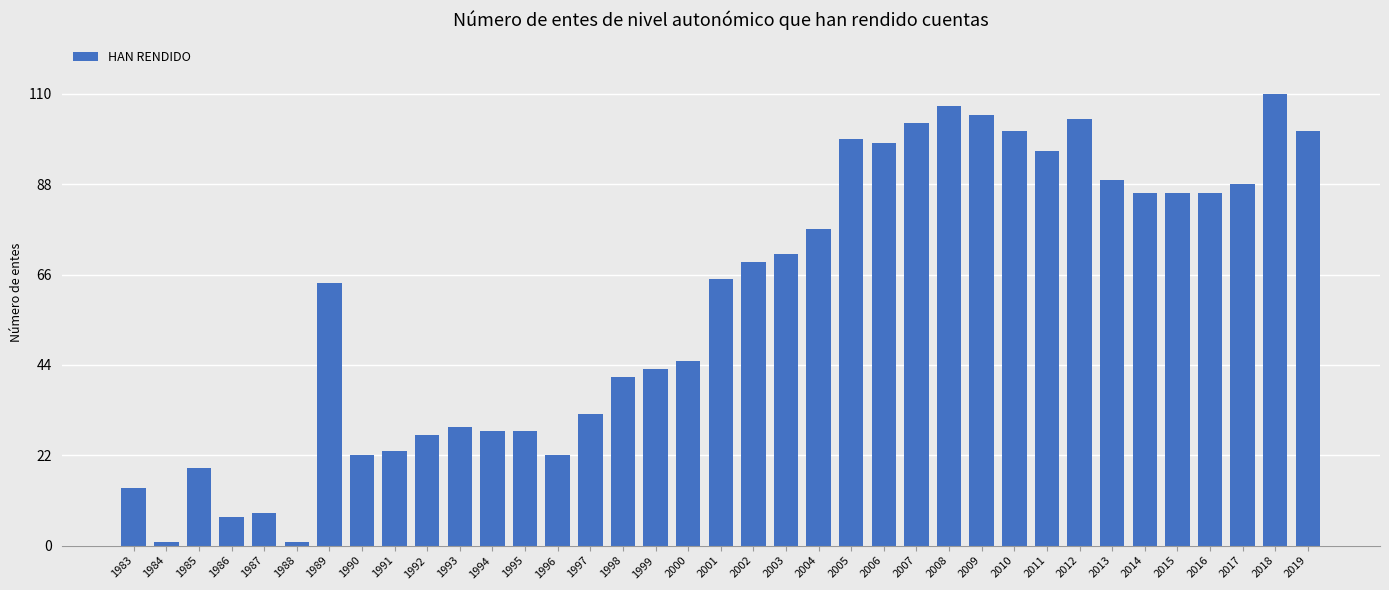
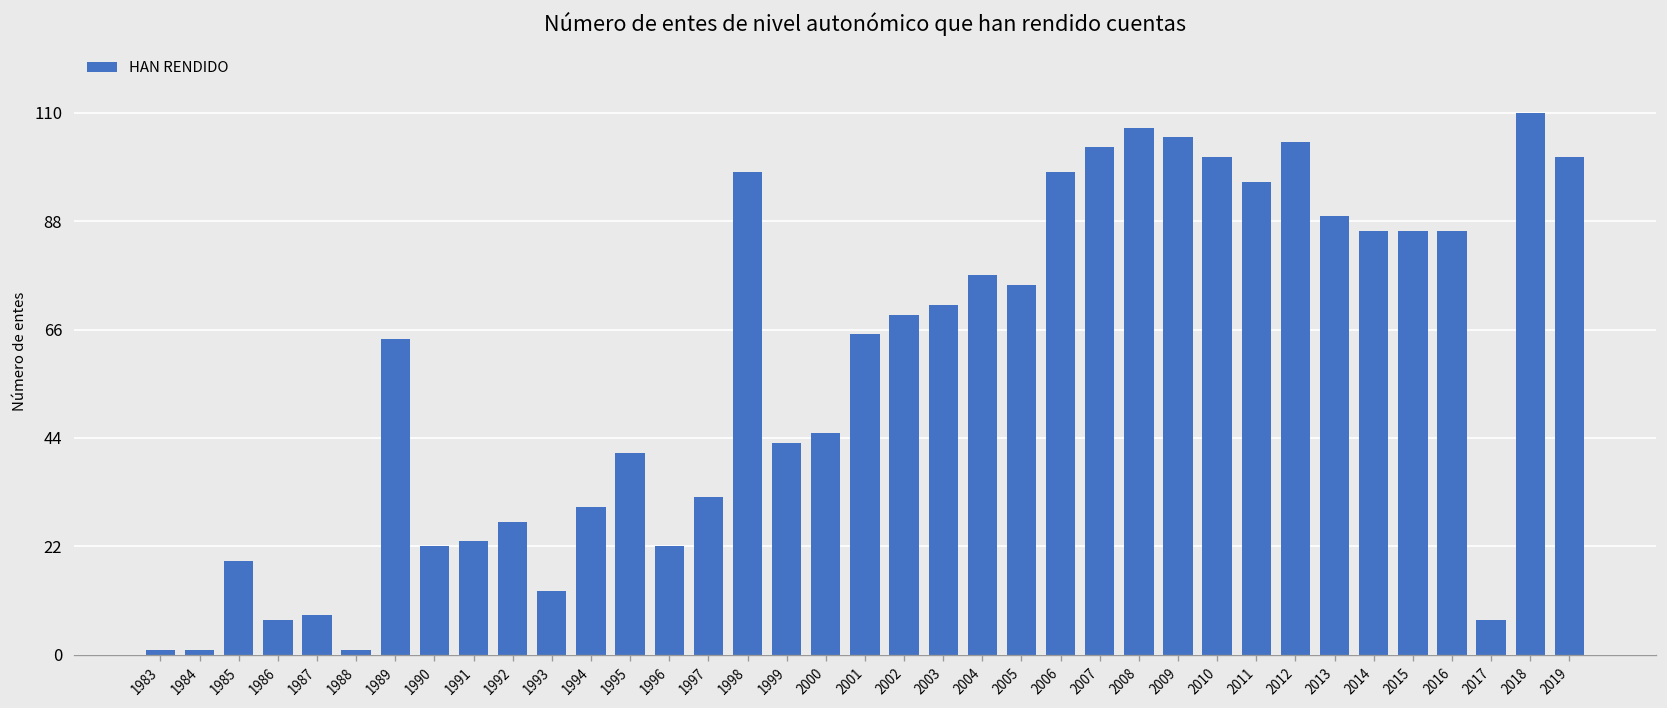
  {
-   "1983": 14,
+   "1983": 1,
    "1984": 1,
    "1985": 19,
    "1986": 7,
    "1987": 8,
    "1988": 1,
    "1989": 64,
    "1990": 22,
    "1991": 23,
    "1992": 27,
-   "1993": 29,
-   "1994": 28,
-   "1995": 28,
+   "1993": 13,
+   "1994": 30,
+   "1995": 41,
    "1996": 22,
    "1997": 32,
-   "1998": 41,
+   "1998": 98,
    "1999": 43,
    "2000": 45,
    "2001": 65,
    "2002": 69,
    "2003": 71,
    "2004": 77,
-   "2005": 99,
+   "2005": 75,
    "2006": 98,
    "2007": 103,
    "2008": 107,
    "2009": 105,
    "2010": 101,
    "2011": 96,
    "2012": 104,
    "2013": 89,
    "2014": 86,
    "2015": 86,
    "2016": 86,
-   "2017": 88,
+   "2017": 7,
    "2018": 110,
    "2019": 101
  }
